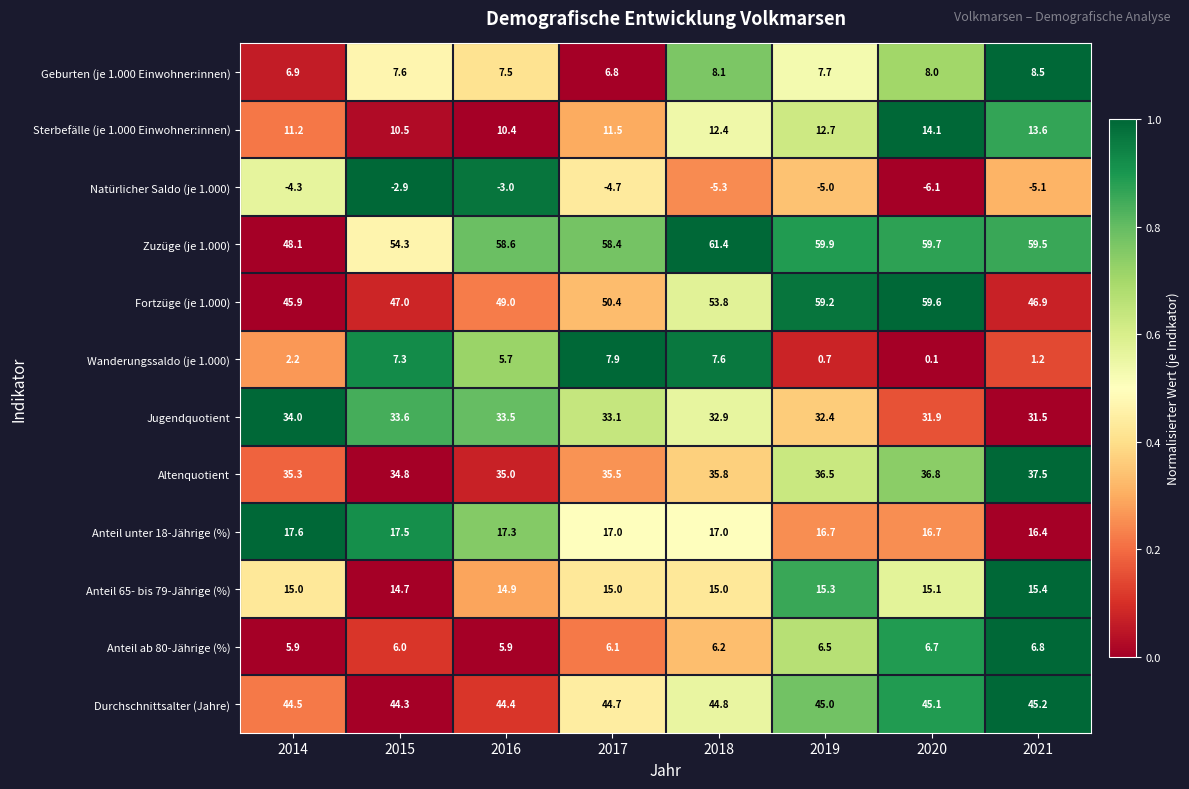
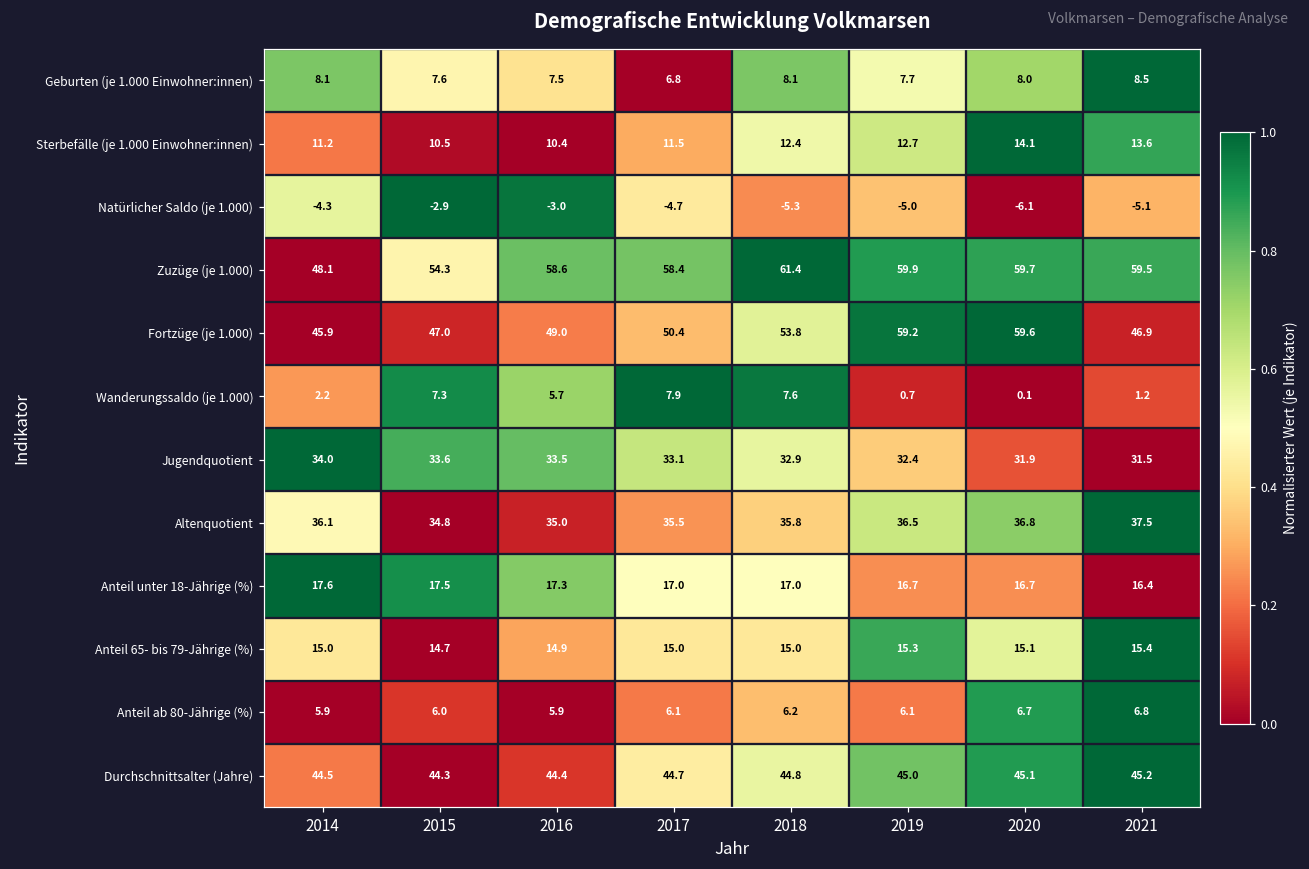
  {
    "Geburten (je 1.000 Einwohner:innen)": {
-     "2014": 6.9,
+     "2014": 8.1,
      "2015": 7.6,
      "2016": 7.5,
      "2017": 6.8,
      "2018": 8.1,
      "2019": 7.7,
      "2020": 8.0,
      "2021": 8.5
    },
    "Sterbefälle (je 1.000 Einwohner:innen)": {
      "2014": 11.2,
      "2015": 10.5,
      "2016": 10.4,
      "2017": 11.5,
      "2018": 12.4,
      "2019": 12.7,
      "2020": 14.1,
      "2021": 13.6
    },
    "Natürlicher Saldo (je 1.000)": {
      "2014": -4.3,
      "2015": -2.9,
      "2016": -3.0,
      "2017": -4.7,
      "2018": -5.3,
      "2019": -5.0,
      "2020": -6.1,
      "2021": -5.1
    },
    "Zuzüge (je 1.000)": {
      "2014": 48.1,
      "2015": 54.3,
      "2016": 58.6,
      "2017": 58.4,
      "2018": 61.4,
      "2019": 59.9,
      "2020": 59.7,
      "2021": 59.5
    },
    "Fortzüge (je 1.000)": {
      "2014": 45.9,
      "2015": 47.0,
      "2016": 49.0,
      "2017": 50.4,
      "2018": 53.8,
      "2019": 59.2,
      "2020": 59.6,
      "2021": 46.9
    },
    "Wanderungssaldo (je 1.000)": {
      "2014": 2.2,
      "2015": 7.3,
      "2016": 5.7,
      "2017": 7.9,
      "2018": 7.6,
      "2019": 0.7,
      "2020": 0.1,
      "2021": 1.2
    },
    "Jugendquotient": {
      "2014": 34.0,
      "2015": 33.6,
      "2016": 33.5,
      "2017": 33.1,
      "2018": 32.9,
      "2019": 32.4,
      "2020": 31.9,
      "2021": 31.5
    },
    "Altenquotient": {
-     "2014": 35.3,
+     "2014": 36.1,
      "2015": 34.8,
      "2016": 35.0,
      "2017": 35.5,
      "2018": 35.8,
      "2019": 36.5,
      "2020": 36.8,
      "2021": 37.5
    },
    "Anteil unter 18-Jährige (%)": {
      "2014": 17.6,
      "2015": 17.5,
      "2016": 17.3,
      "2017": 17.0,
      "2018": 17.0,
      "2019": 16.7,
      "2020": 16.7,
      "2021": 16.4
    },
    "Anteil 65- bis 79-Jährige (%)": {
      "2014": 15.0,
      "2015": 14.7,
      "2016": 14.9,
      "2017": 15.0,
      "2018": 15.0,
      "2019": 15.3,
      "2020": 15.1,
      "2021": 15.4
    },
    "Anteil ab 80-Jährige (%)": {
      "2014": 5.9,
      "2015": 6.0,
      "2016": 5.9,
      "2017": 6.1,
      "2018": 6.2,
-     "2019": 6.5,
+     "2019": 6.1,
      "2020": 6.7,
      "2021": 6.8
    },
    "Durchschnittsalter (Jahre)": {
      "2014": 44.5,
      "2015": 44.3,
      "2016": 44.4,
      "2017": 44.7,
      "2018": 44.8,
      "2019": 45.0,
      "2020": 45.1,
      "2021": 45.2
    }
  }
